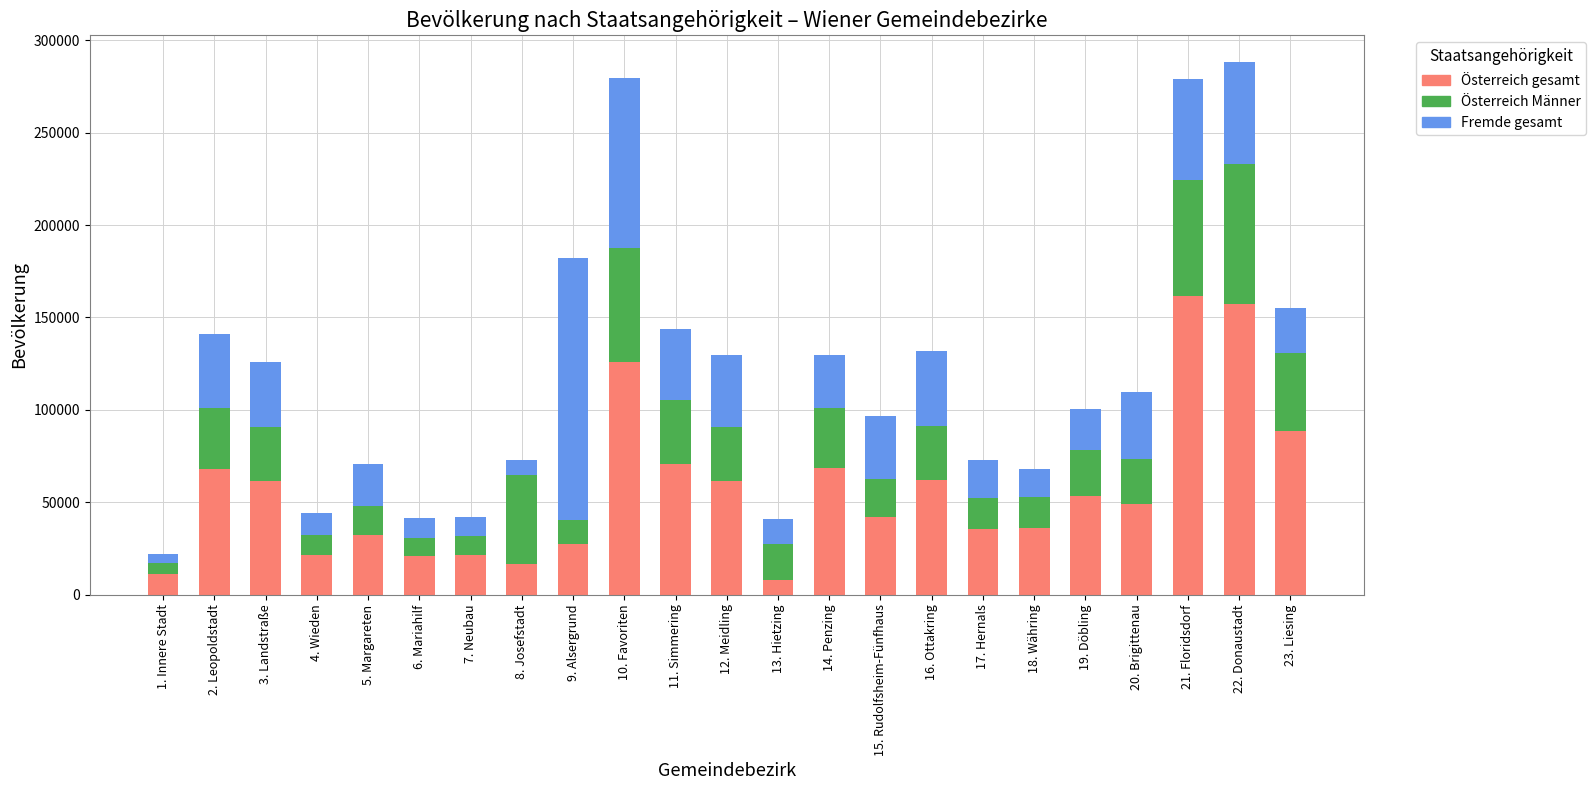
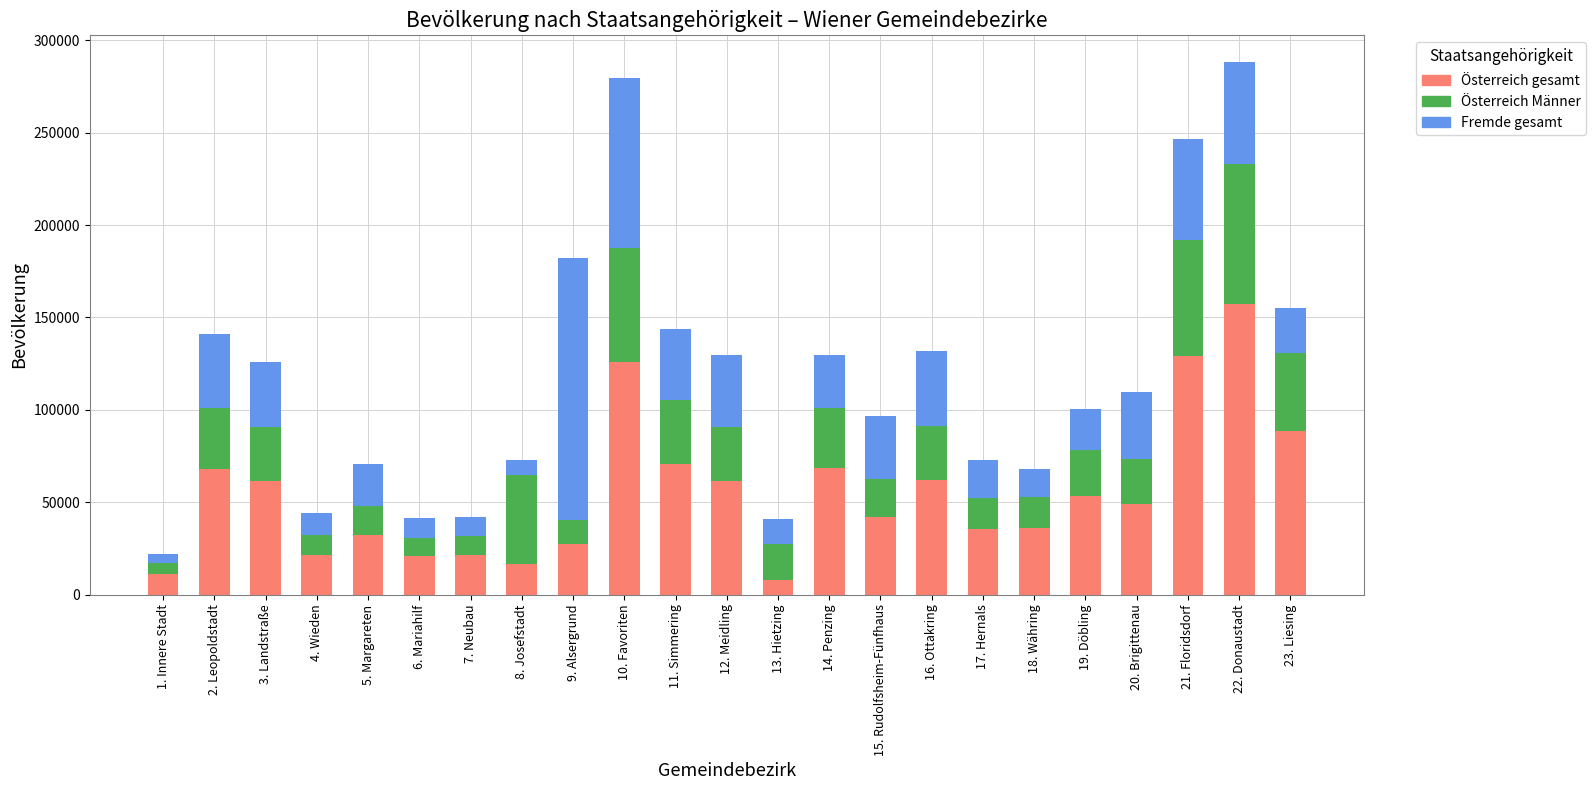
  {
    "Österreich gesamt": {
      "1. Innere Stadt": 11000,
      "2. Leopoldstadt": 68000,
      "3. Landstraße": 62000,
      "4. Wieden": 22000,
      "5. Margareten": 32000,
      "6. Mariahilf": 21000,
      "7. Neubau": 21000,
      "8. Josefstadt": 17000,
      "9. Alsergrund": 27000,
      "10. Favoriten": 126000,
      "11. Simmering": 71000,
      "12. Meidling": 61000,
      "13. Hietzing": 8000,
      "14. Penzing": 68000,
      "15. Rudolfsheim-Fünfhaus": 42000,
      "16. Ottakring": 62000,
      "17. Hernals": 36000,
      "18. Währing": 36000,
      "19. Döbling": 53000,
      "20. Brigittenau": 49000,
-     "21. Floridsdorf": 162000,
+     "21. Floridsdorf": 129000,
      "22. Donaustadt": 157000,
      "23. Liesing": 89000
    },
    "Österreich Männer": {
      "1. Innere Stadt": 6000,
      "2. Leopoldstadt": 33000,
      "3. Landstraße": 29000,
      "4. Wieden": 10000,
      "5. Margareten": 16000,
      "6. Mariahilf": 10000,
      "7. Neubau": 10000,
      "8. Josefstadt": 48000,
      "9. Alsergrund": 13000,
      "10. Favoriten": 61000,
      "11. Simmering": 34000,
      "12. Meidling": 30000,
      "13. Hietzing": 20000,
      "14. Penzing": 33000,
      "15. Rudolfsheim-Fünfhaus": 20000,
      "16. Ottakring": 30000,
      "17. Hernals": 17000,
      "18. Währing": 17000,
      "19. Döbling": 25000,
      "20. Brigittenau": 24000,
      "21. Floridsdorf": 63000,
      "22. Donaustadt": 76000,
      "23. Liesing": 42000
    },
    "Fremde gesamt": {
      "1. Innere Stadt": 5000,
      "2. Leopoldstadt": 40000,
      "3. Landstraße": 35000,
      "4. Wieden": 12000,
      "5. Margareten": 23000,
      "6. Mariahilf": 11000,
      "7. Neubau": 10000,
      "8. Josefstadt": 8000,
      "9. Alsergrund": 142000,
      "10. Favoriten": 92000,
      "11. Simmering": 38000,
      "12. Meidling": 39000,
      "13. Hietzing": 13000,
      "14. Penzing": 28000,
      "15. Rudolfsheim-Fünfhaus": 34000,
      "16. Ottakring": 41000,
      "17. Hernals": 20000,
      "18. Währing": 15000,
      "19. Döbling": 22000,
      "20. Brigittenau": 36000,
      "21. Floridsdorf": 55000,
      "22. Donaustadt": 55000,
      "23. Liesing": 24000
    }
  }
